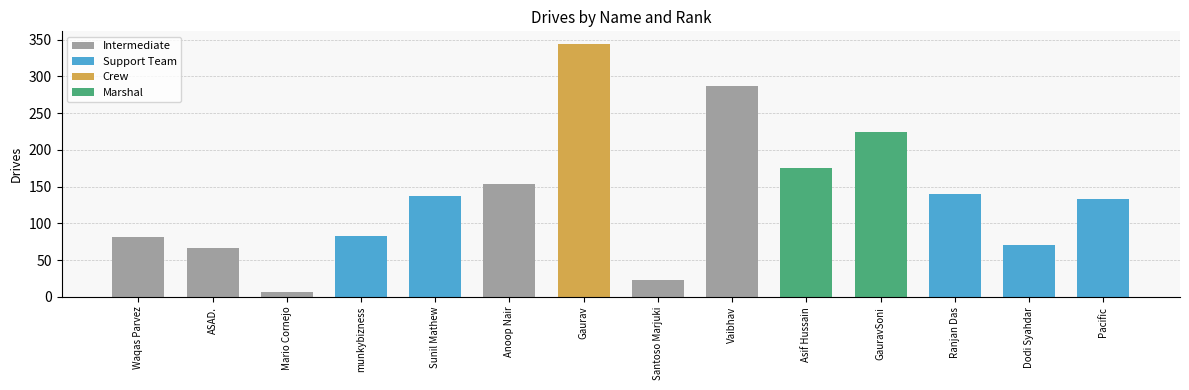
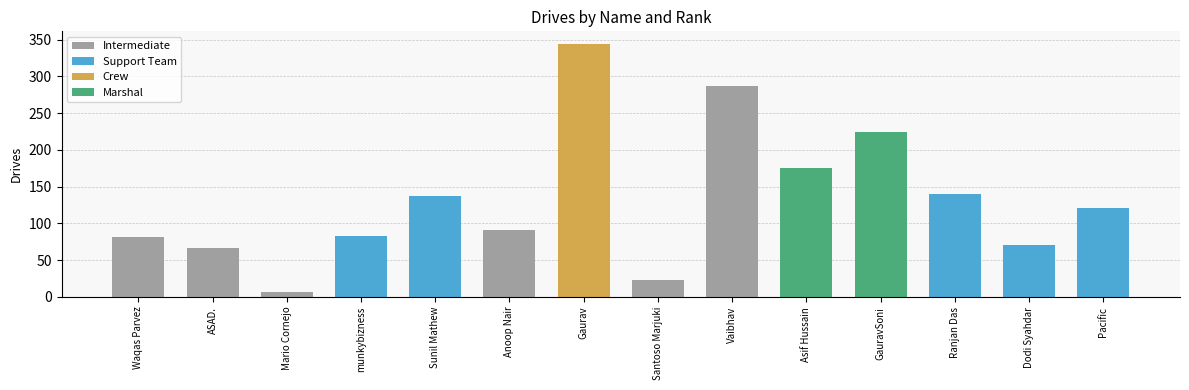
  {
    "Waqas Parvez": 80,
    "ASAD.": 70,
    "Mario Cornejo": 10,
    "munkybizness": 80,
    "Sunil Mathew": 140,
-   "Anoop Nair": 150,
+   "Anoop Nair": 90,
    "Gaurav": 340,
    "Santoso Marjuki": 20,
    "Vaibhav": 290,
    "Asif Hussain": 180,
    "GauravSoni": 220,
    "Ranjan Das": 140,
    "Dodi Syahdar": 70,
-   "Pacific": 130
+   "Pacific": 120
  }
